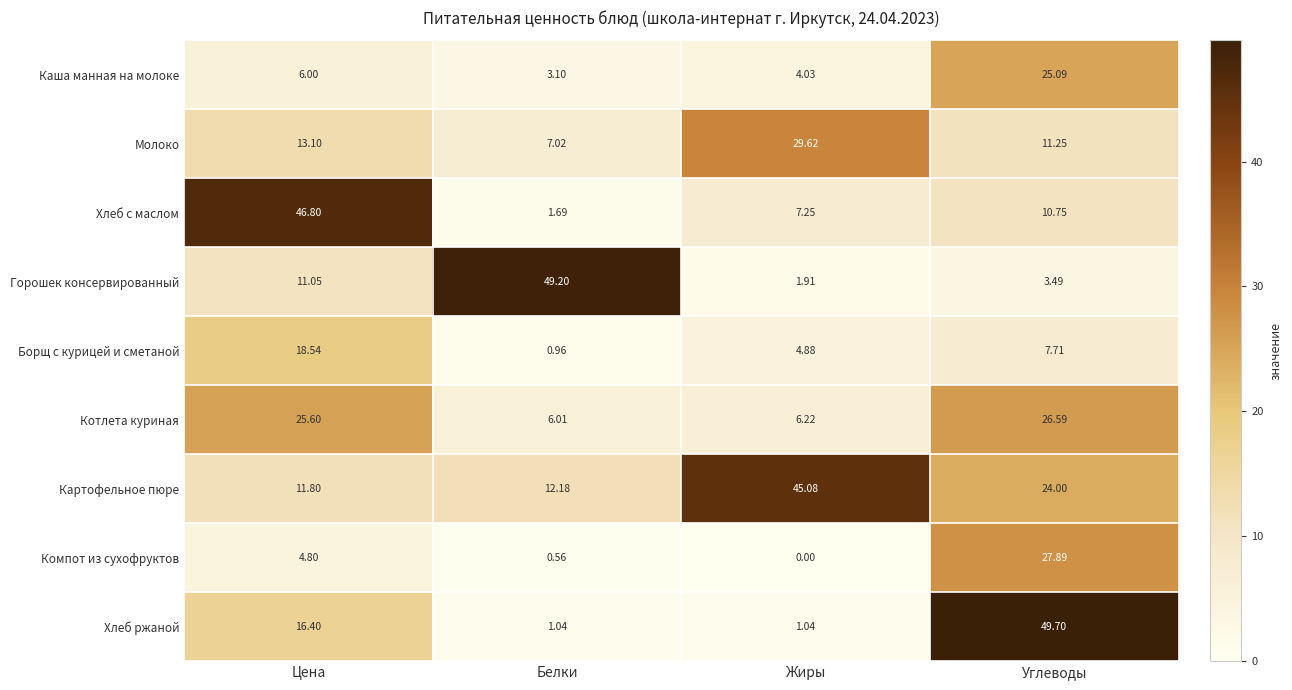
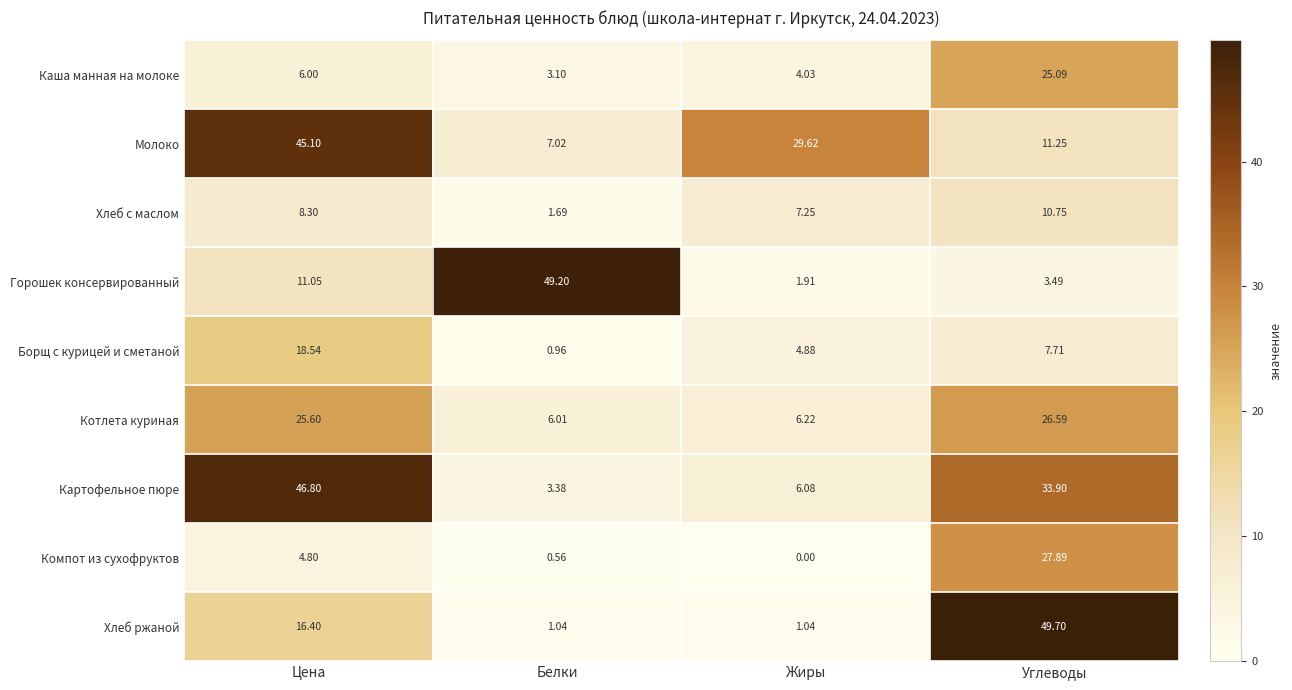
  {
    "Каша манная на молоке": {
      "Цена": 6.00,
      "Белки": 3.10,
      "Жиры": 4.03,
      "Углеводы": 25.09
    },
    "Молоко": {
-     "Цена": 13.10,
+     "Цена": 45.10,
      "Белки": 7.02,
      "Жиры": 29.62,
      "Углеводы": 11.25
    },
    "Хлеб с маслом": {
-     "Цена": 46.80,
+     "Цена": 8.30,
      "Белки": 1.69,
      "Жиры": 7.25,
      "Углеводы": 10.75
    },
    "Горошек консервированный": {
      "Цена": 11.05,
      "Белки": 49.20,
      "Жиры": 1.91,
      "Углеводы": 3.49
    },
    "Борщ с курицей и сметаной": {
      "Цена": 18.54,
      "Белки": 0.96,
      "Жиры": 4.88,
      "Углеводы": 7.71
    },
    "Котлета куриная": {
      "Цена": 25.60,
      "Белки": 6.01,
      "Жиры": 6.22,
      "Углеводы": 26.59
    },
    "Картофельное пюре": {
-     "Цена": 11.80,
-     "Белки": 12.18,
-     "Жиры": 45.08,
-     "Углеводы": 24.00
+     "Цена": 46.80,
+     "Белки": 3.38,
+     "Жиры": 6.08,
+     "Углеводы": 33.90
    },
    "Компот из сухофруктов": {
      "Цена": 4.80,
      "Белки": 0.56,
      "Жиры": 0.00,
      "Углеводы": 27.89
    },
    "Хлеб ржаной": {
      "Цена": 16.40,
      "Белки": 1.04,
      "Жиры": 1.04,
      "Углеводы": 49.70
    }
  }
